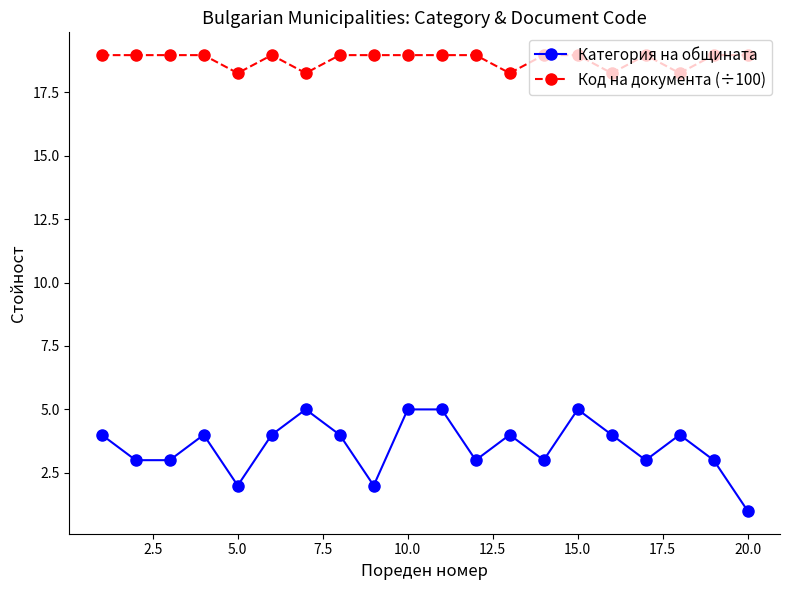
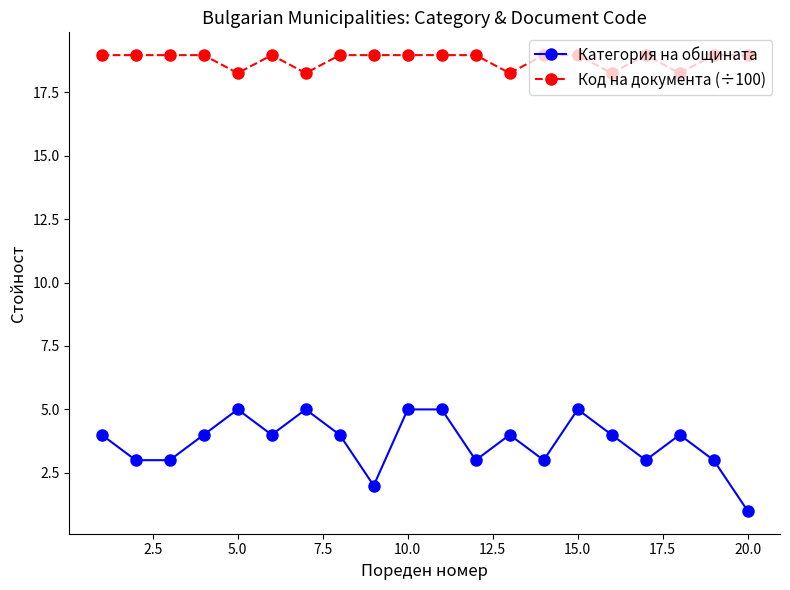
  {
    "Категория на общината": {
-     "5.0": 2,
+     "5.0": 5,
      "10.0": 5,
      "15.0": 5,
      "20.0": 1
    },
    "Код на документа (÷100)": {
      "5.0": 18.3,
      "10.0": 19
    }
  }
